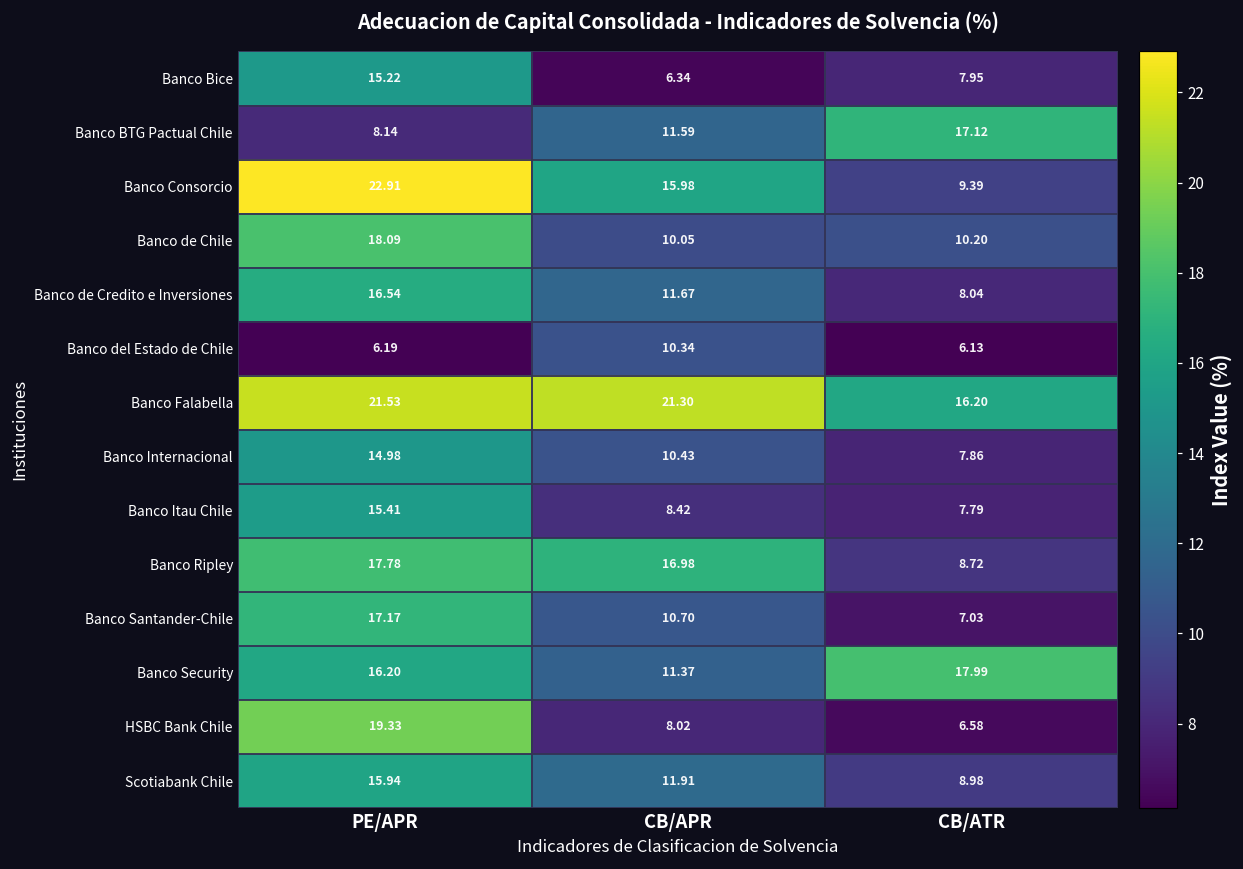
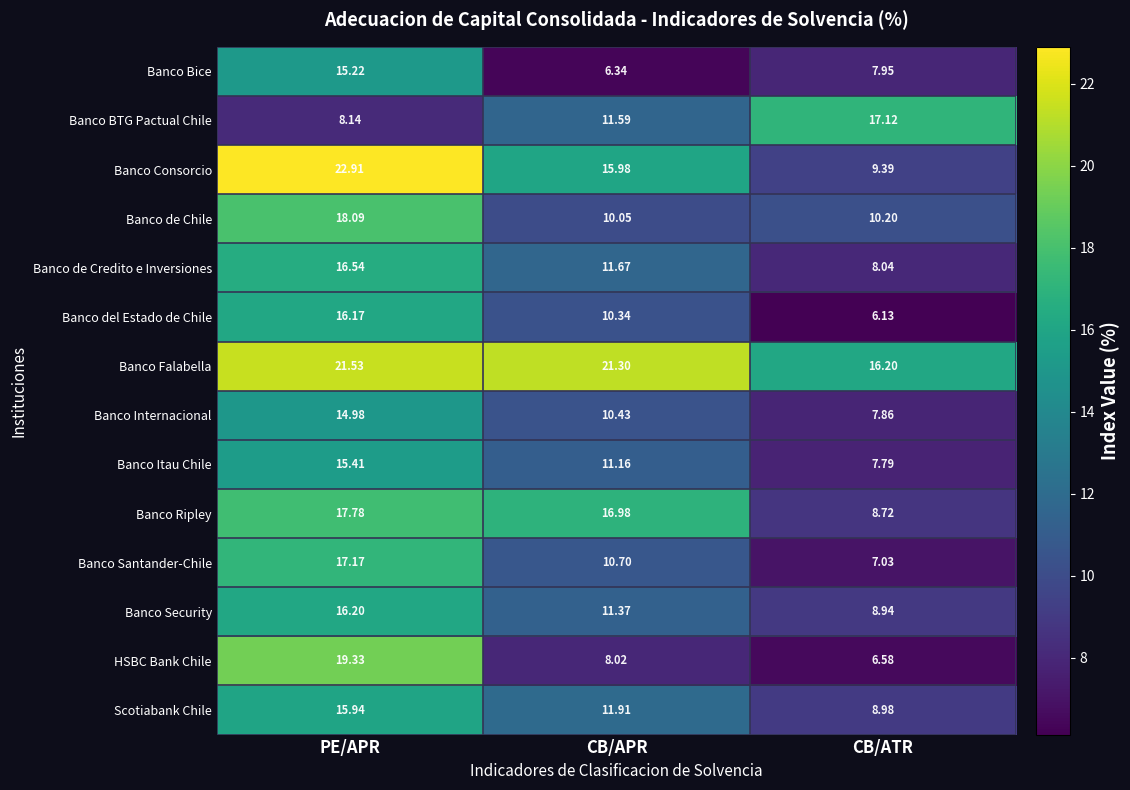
  {
    "Banco Bice": {
      "PE/APR": 15.22,
      "CB/APR": 6.34,
      "CB/ATR": 7.95
    },
    "Banco BTG Pactual Chile": {
      "PE/APR": 8.14,
      "CB/APR": 11.59,
      "CB/ATR": 17.12
    },
    "Banco Consorcio": {
      "PE/APR": 22.91,
      "CB/APR": 15.98,
      "CB/ATR": 9.39
    },
    "Banco de Chile": {
      "PE/APR": 18.09,
      "CB/APR": 10.05,
      "CB/ATR": 10.20
    },
    "Banco de Credito e Inversiones": {
      "PE/APR": 16.54,
      "CB/APR": 11.67,
      "CB/ATR": 8.04
    },
    "Banco del Estado de Chile": {
-     "PE/APR": 6.19,
+     "PE/APR": 16.17,
      "CB/APR": 10.34,
      "CB/ATR": 6.13
    },
    "Banco Falabella": {
      "PE/APR": 21.53,
      "CB/APR": 21.30,
      "CB/ATR": 16.20
    },
    "Banco Internacional": {
      "PE/APR": 14.98,
      "CB/APR": 10.43,
      "CB/ATR": 7.86
    },
    "Banco Itau Chile": {
      "PE/APR": 15.41,
-     "CB/APR": 8.42,
+     "CB/APR": 11.16,
      "CB/ATR": 7.79
    },
    "Banco Ripley": {
      "PE/APR": 17.78,
      "CB/APR": 16.98,
      "CB/ATR": 8.72
    },
    "Banco Santander-Chile": {
      "PE/APR": 17.17,
      "CB/APR": 10.70,
      "CB/ATR": 7.03
    },
    "Banco Security": {
      "PE/APR": 16.20,
      "CB/APR": 11.37,
-     "CB/ATR": 17.99
+     "CB/ATR": 8.94
    },
    "HSBC Bank Chile": {
      "PE/APR": 19.33,
      "CB/APR": 8.02,
      "CB/ATR": 6.58
    },
    "Scotiabank Chile": {
      "PE/APR": 15.94,
      "CB/APR": 11.91,
      "CB/ATR": 8.98
    }
  }
